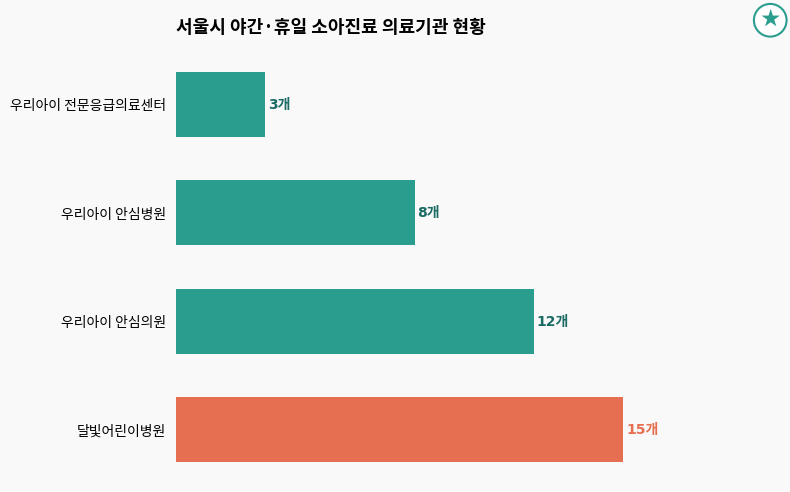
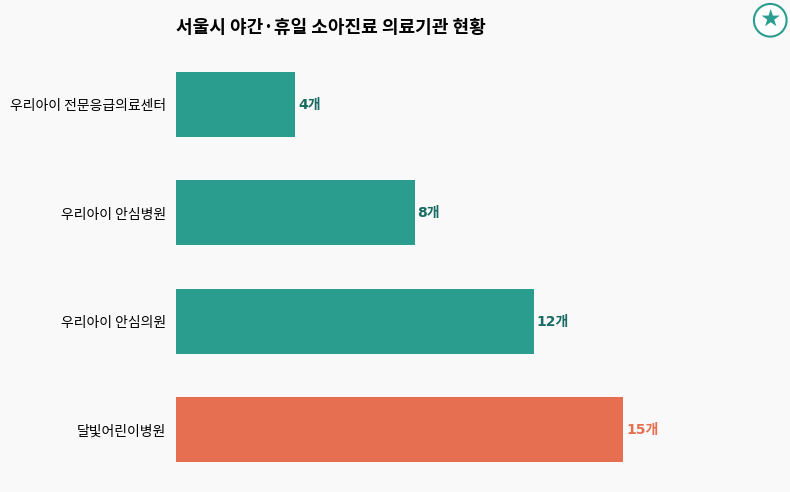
  {
-   "우리아이 전문응급의료센터": "3개",
+   "우리아이 전문응급의료센터": "4개",
    "우리아이 안심병원": "8개",
    "우리아이 안심의원": "12개",
    "달빛어린이병원": "15개"
  }
